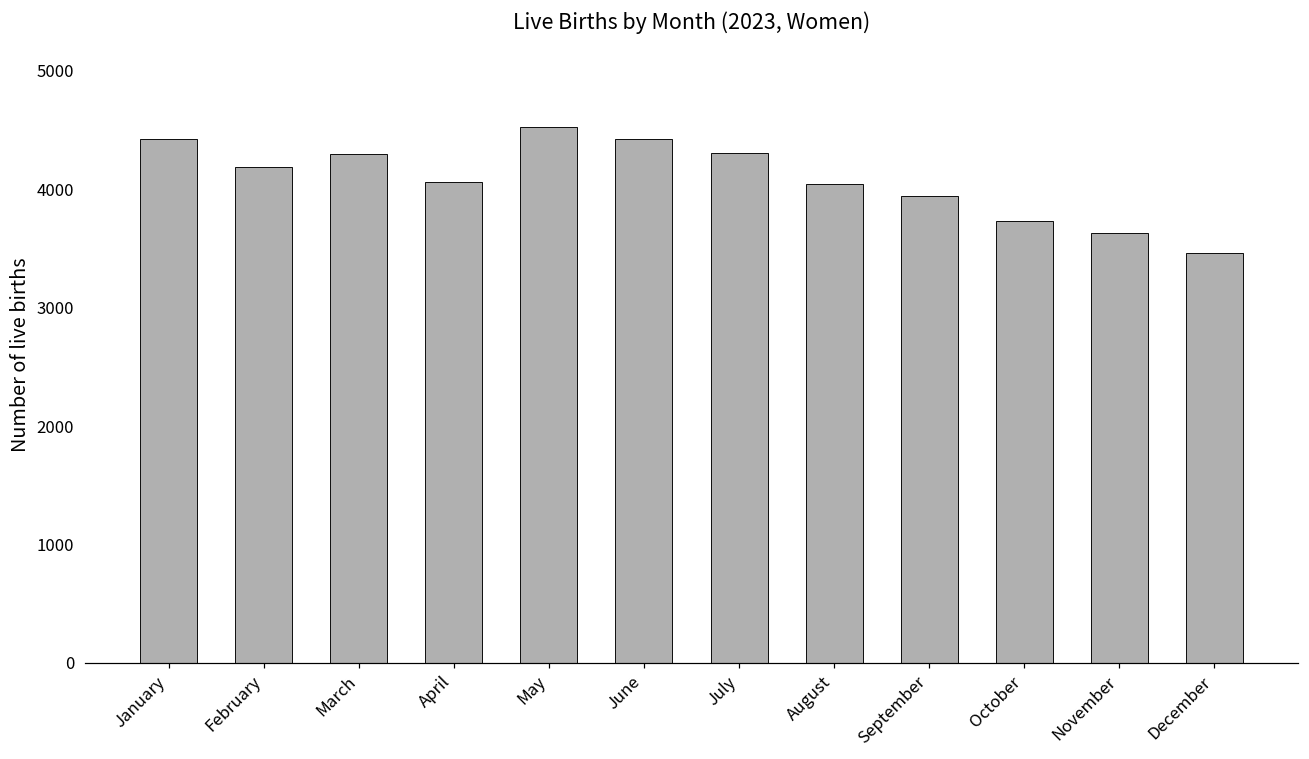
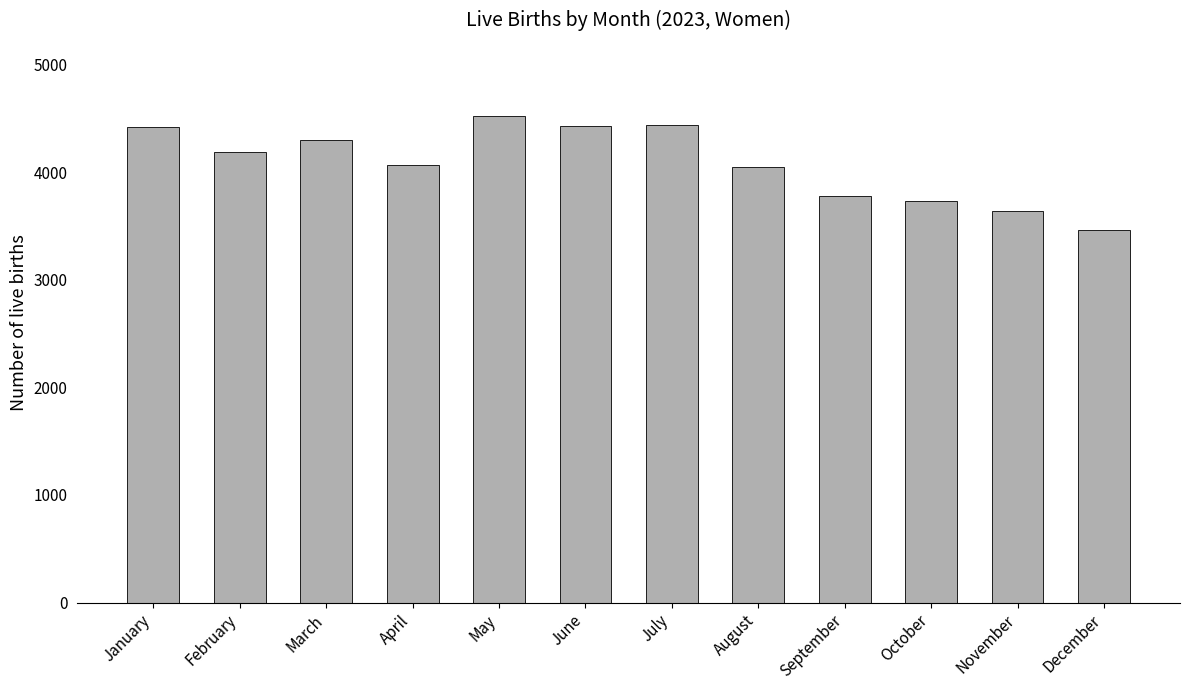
  {
    "January": 4420,
    "February": 4190,
    "March": 4300,
    "April": 4070,
    "May": 4520,
    "June": 4430,
-   "July": 4310,
+   "July": 4440,
    "August": 4040,
-   "September": 3950,
+   "September": 3780,
    "October": 3730,
    "November": 3640,
    "December": 3460
  }
